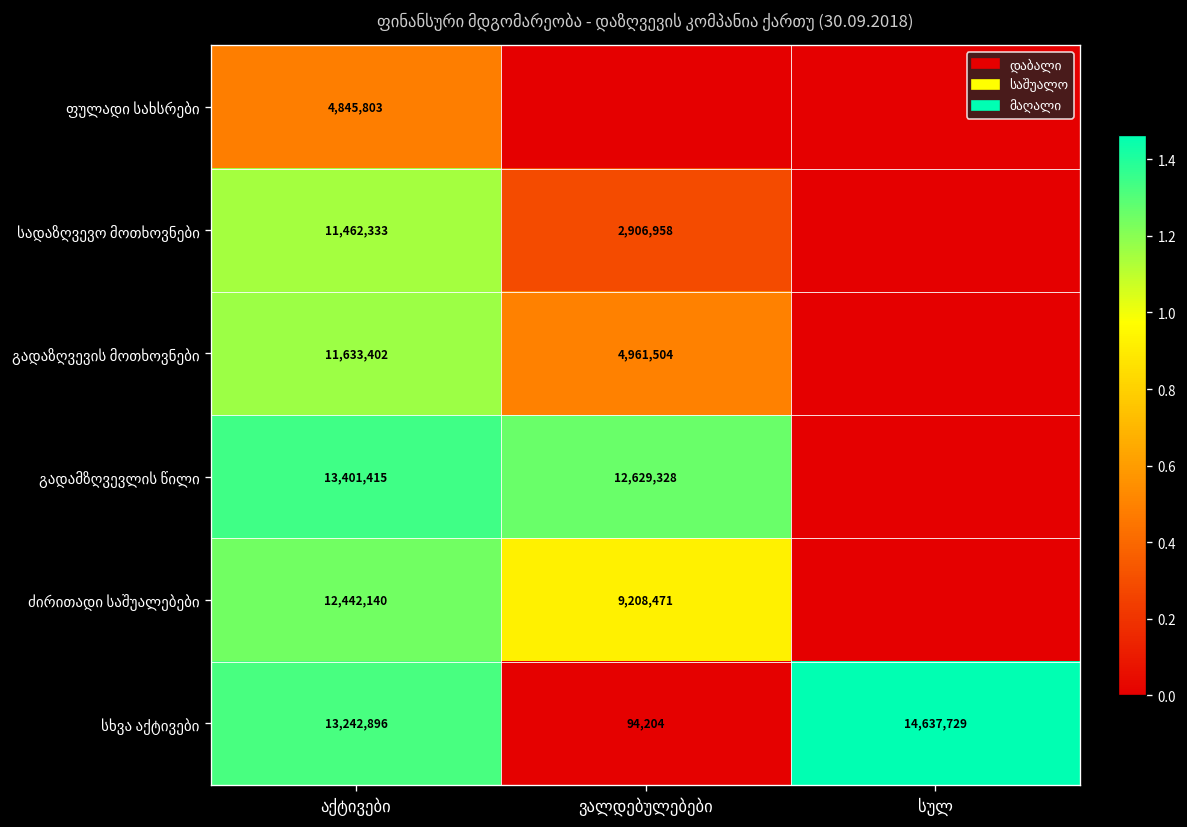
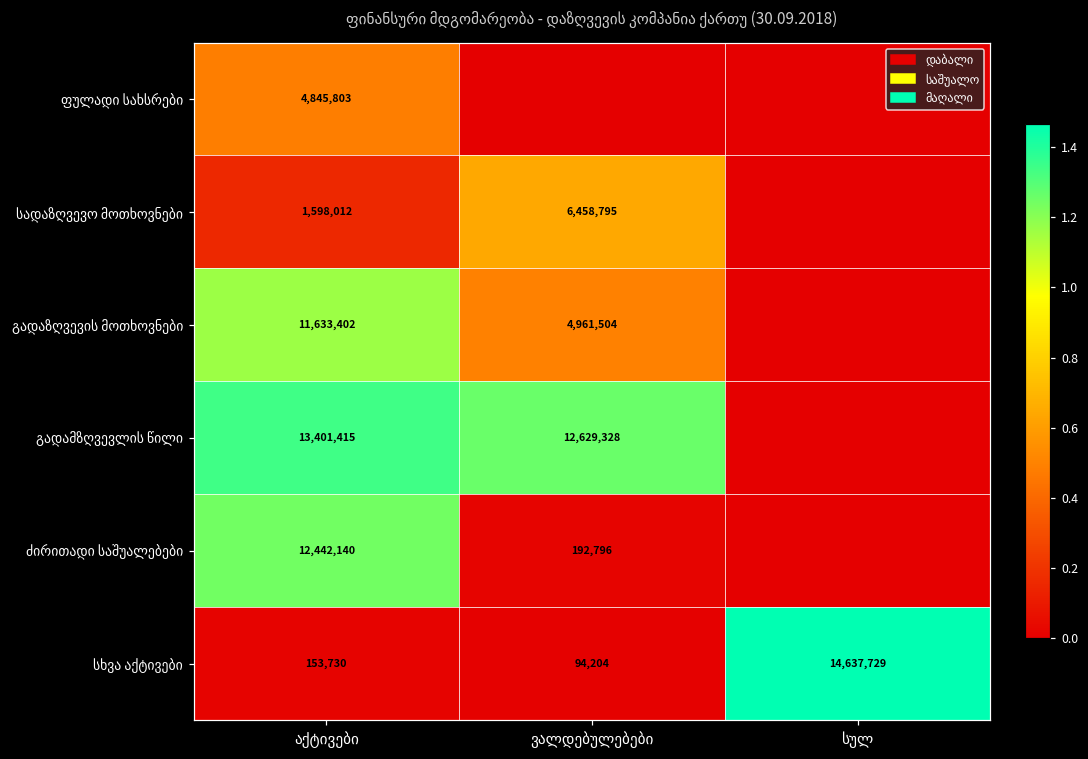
  {
    "ფულადი სახსრები": {
      "აქტივები": "4,845,803"
    },
    "სადაზღვევო მოთხოვნები": {
-     "აქტივები": "11,462,333",
-     "ვალდებულებები": "2,906,958"
+     "აქტივები": "1,598,012",
+     "ვალდებულებები": "6,458,795"
    },
    "გადაზღვევის მოთხოვნები": {
      "აქტივები": "11,633,402",
      "ვალდებულებები": "4,961,504"
    },
    "გადამზღვევლის წილი": {
      "აქტივები": "13,401,415",
      "ვალდებულებები": "12,629,328"
    },
    "ძირითადი საშუალებები": {
      "აქტივები": "12,442,140",
-     "ვალდებულებები": "9,208,471"
+     "ვალდებულებები": "192,796"
    },
    "სხვა აქტივები": {
-     "აქტივები": "13,242,896",
+     "აქტივები": "153,730",
      "ვალდებულებები": "94,204",
      "სულ": "14,637,729"
    }
  }
